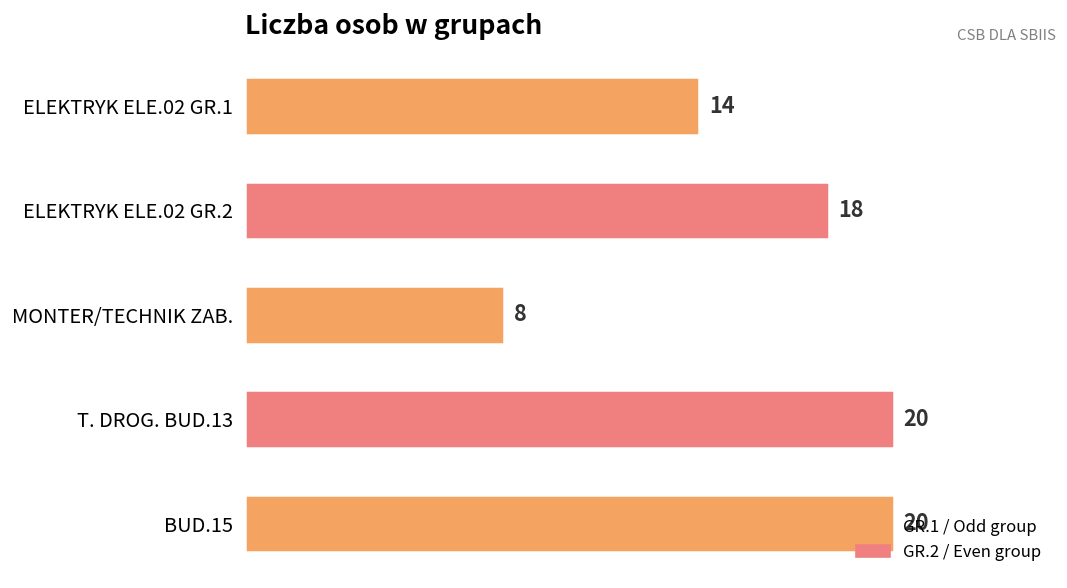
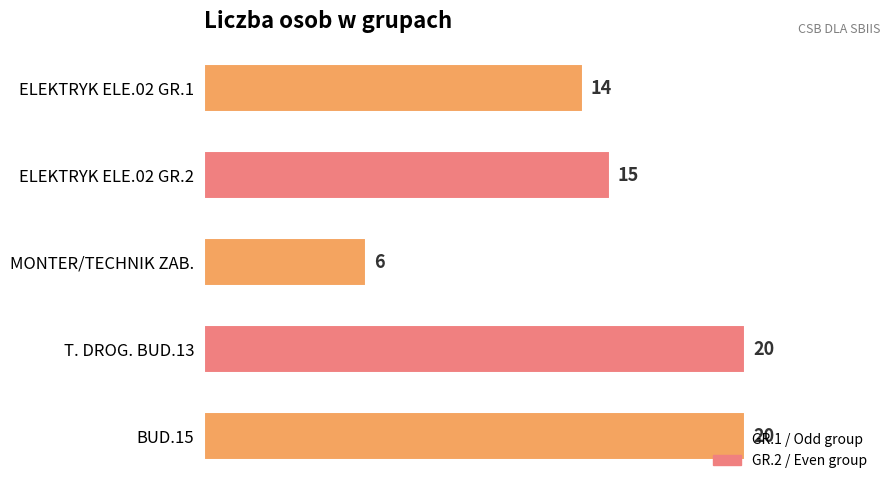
  {
    "ELEKTRYK ELE.02 GR.1": 14,
-   "ELEKTRYK ELE.02 GR.2": 18,
-   "MONTER/TECHNIK ZAB.": 8,
+   "ELEKTRYK ELE.02 GR.2": 15,
+   "MONTER/TECHNIK ZAB.": 6,
    "T. DROG. BUD.13": 20,
    "BUD.15": 20
  }
